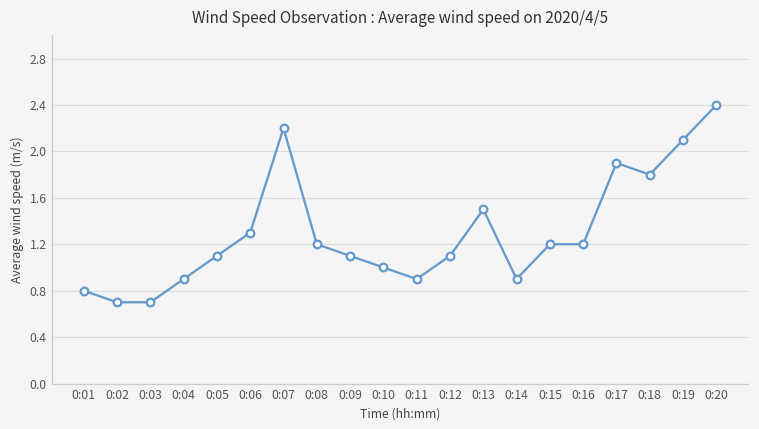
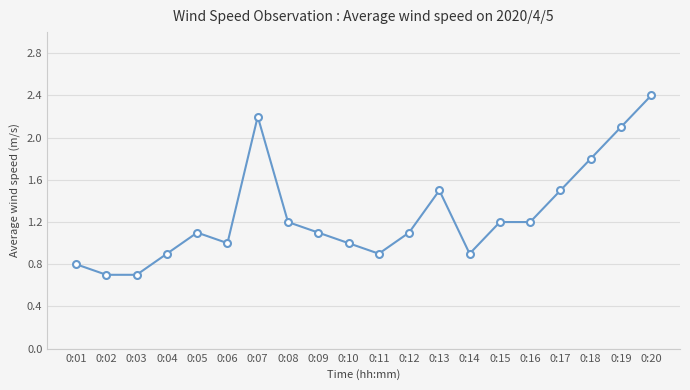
  {
    "0:01": 0.8,
    "0:02": 0.7,
    "0:03": 0.7,
    "0:04": 0.9,
    "0:05": 1.1,
-   "0:06": 1.3,
+   "0:06": 1.0,
    "0:07": 2.2,
    "0:08": 1.2,
    "0:09": 1.1,
    "0:10": 1.0,
    "0:11": 0.9,
    "0:12": 1.1,
    "0:13": 1.5,
    "0:14": 0.9,
    "0:15": 1.2,
    "0:16": 1.2,
-   "0:17": 1.9,
+   "0:17": 1.5,
    "0:18": 1.8,
    "0:19": 2.1,
    "0:20": 2.4
  }
